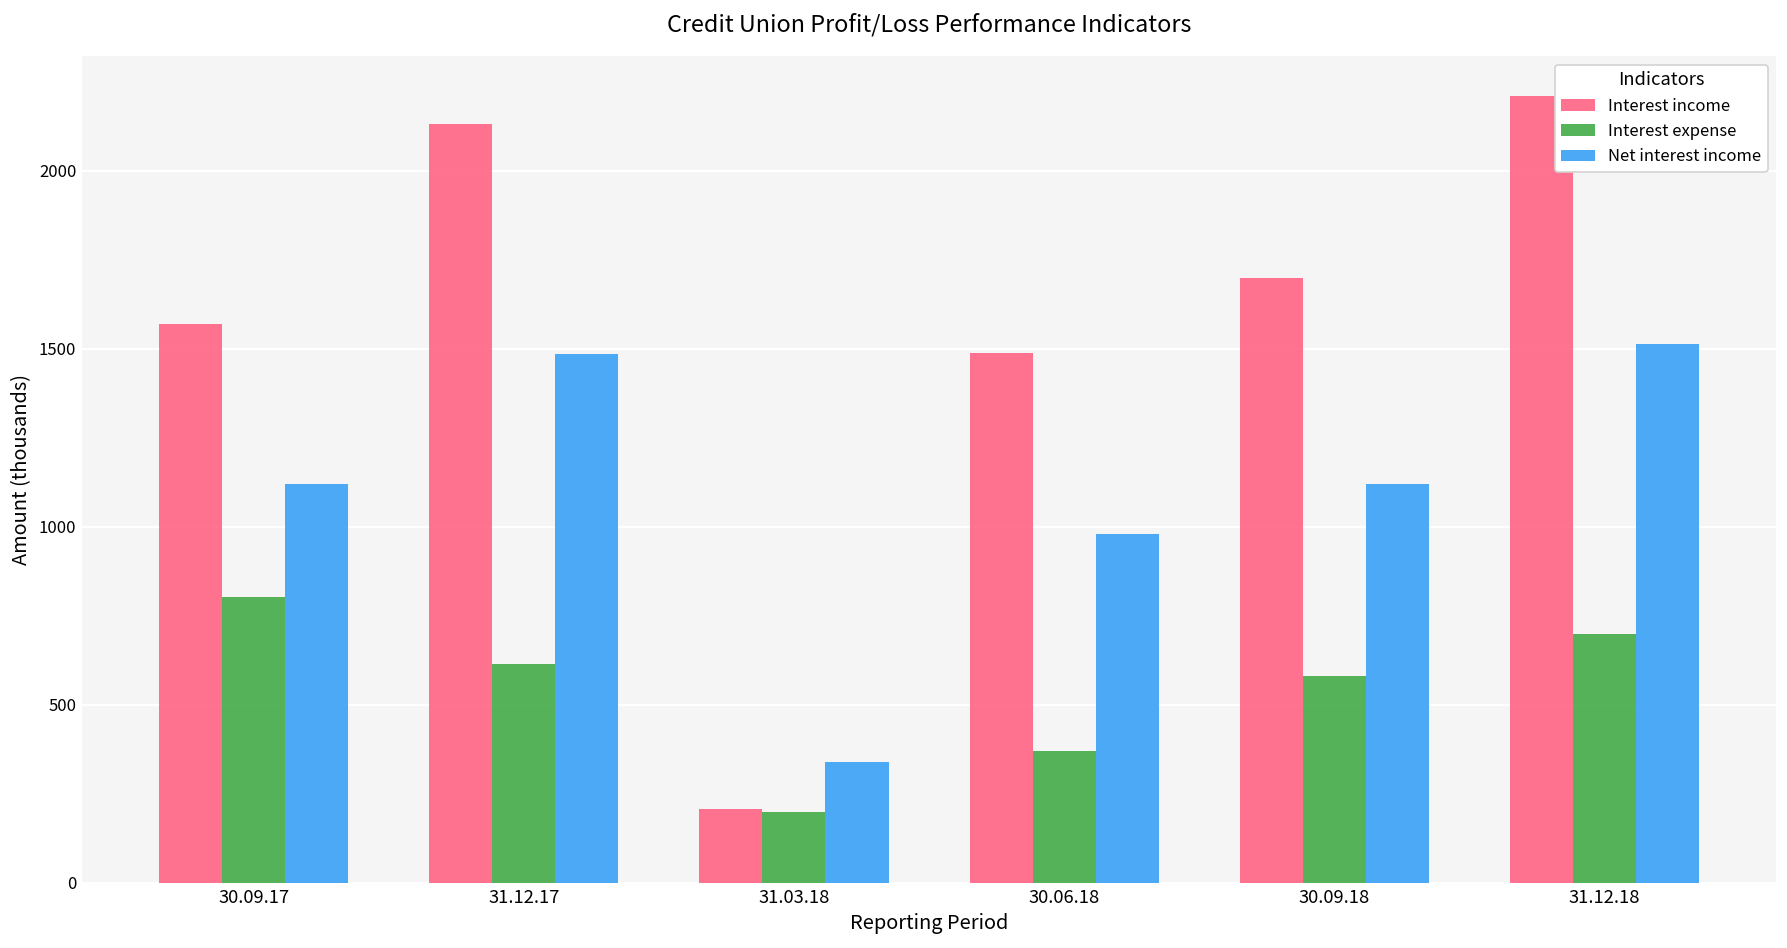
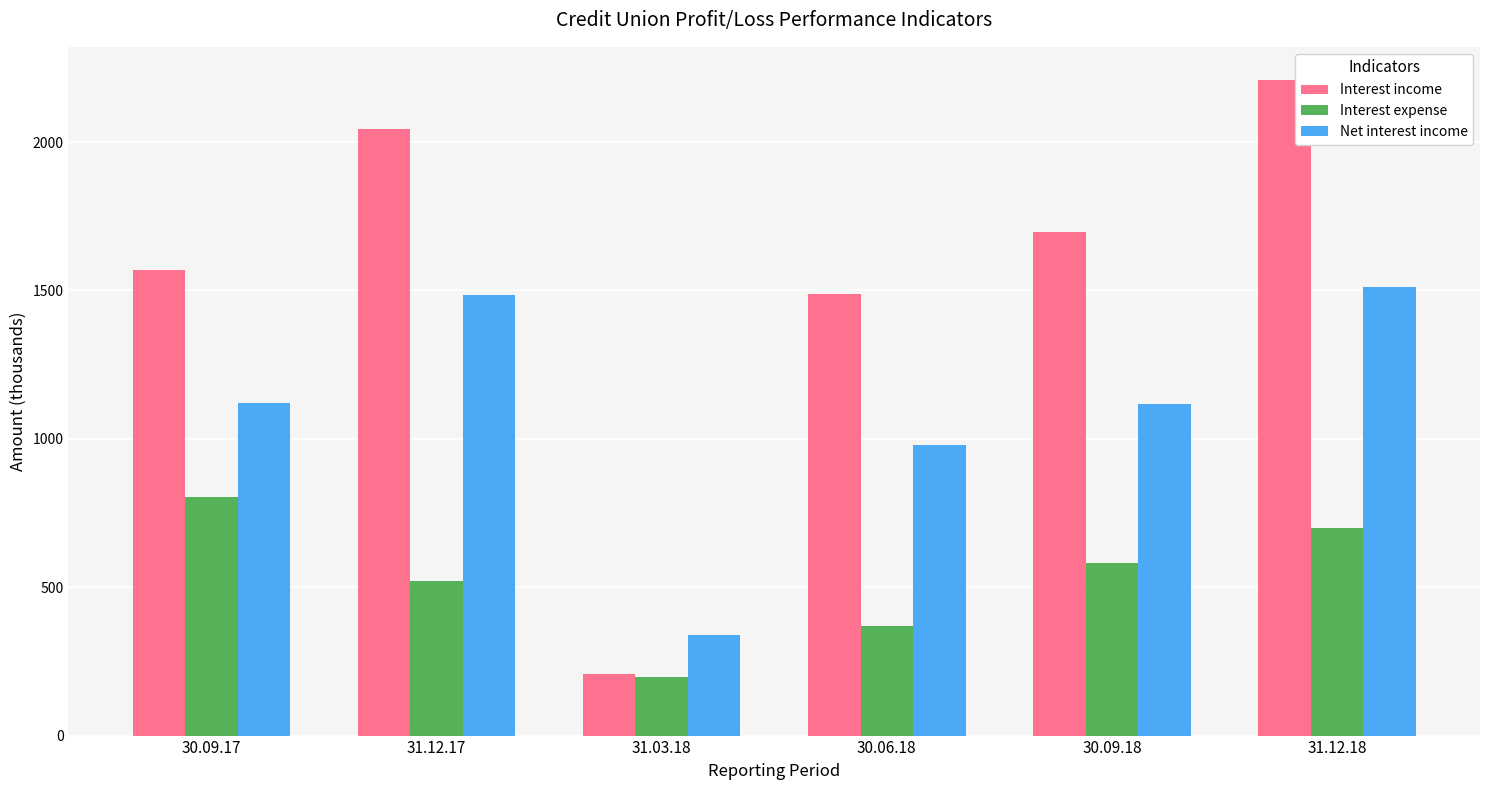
  {
    "Interest income": {
      "30.09.17": 1570,
-     "31.12.17": 2130,
+     "31.12.17": 2040,
      "31.03.18": 210,
      "30.06.18": 1490,
      "30.09.18": 1700,
      "31.12.18": 2210
    },
    "Interest expense": {
      "30.09.17": 800,
-     "31.12.17": 610,
+     "31.12.17": 520,
      "31.03.18": 200,
      "30.06.18": 370,
      "30.09.18": 580,
      "31.12.18": 700
    },
    "Net interest income": {
      "30.09.17": 1120,
      "31.12.17": 1480,
      "31.03.18": 340,
      "30.06.18": 980,
      "30.09.18": 1120,
      "31.12.18": 1510
    }
  }
